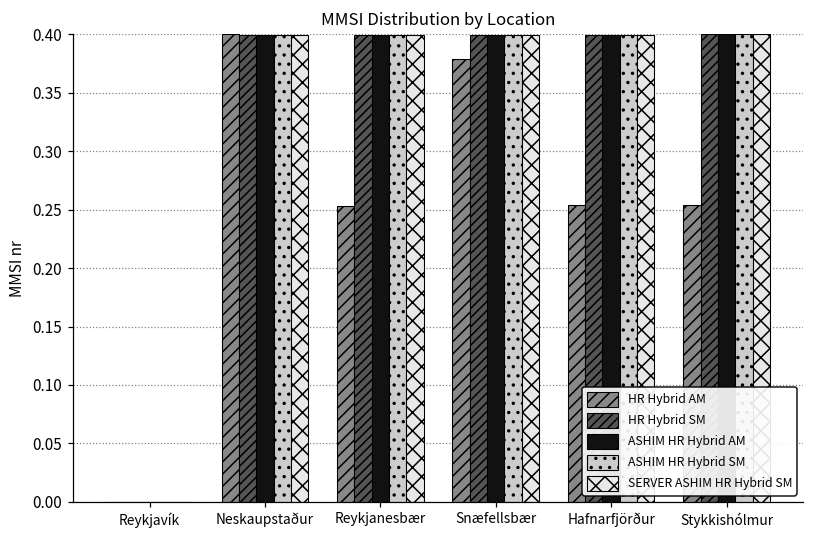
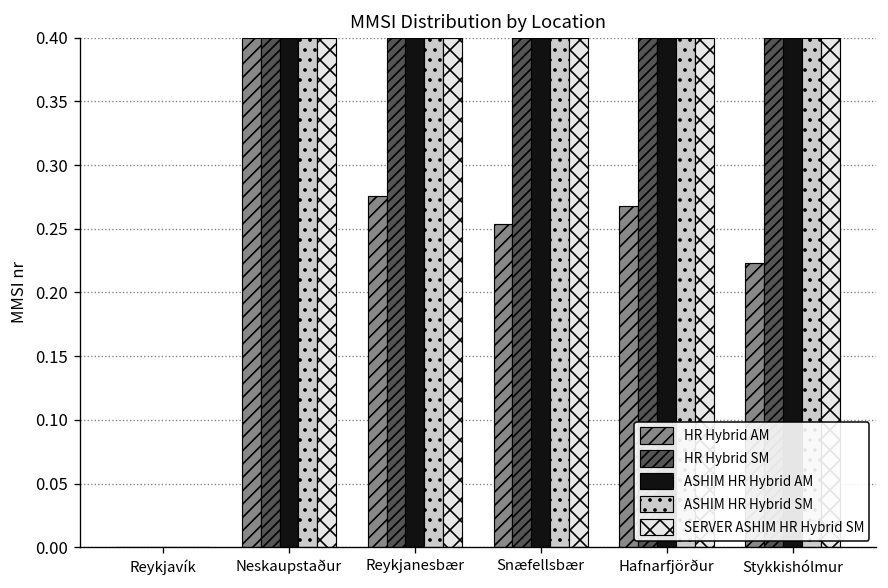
  {
    "HR Hybrid AM": {
      "Reykjavík": 0.000,
      "Neskaupstaður": 0.400,
-     "Reykjanesbær": 0.253,
-     "Snæfellsbær": 0.379,
-     "Hafnarfjörður": 0.254,
-     "Stykkishólmur": 0.254
+     "Reykjanesbær": 0.275,
+     "Snæfellsbær": 0.254,
+     "Hafnarfjörður": 0.268,
+     "Stykkishólmur": 0.223
    },
    "HR Hybrid SM": {
      "Reykjavík": 0.000,
      "Neskaupstaður": 0.400,
      "Reykjanesbær": 0.400,
      "Snæfellsbær": 0.400,
      "Hafnarfjörður": 0.400,
      "Stykkishólmur": 0.400
    },
    "ASHIM HR Hybrid AM": {
      "Reykjavík": 0.000,
      "Neskaupstaður": 0.400,
      "Reykjanesbær": 0.400,
      "Snæfellsbær": 0.400,
      "Hafnarfjörður": 0.400,
      "Stykkishólmur": 0.400
    }
  }
